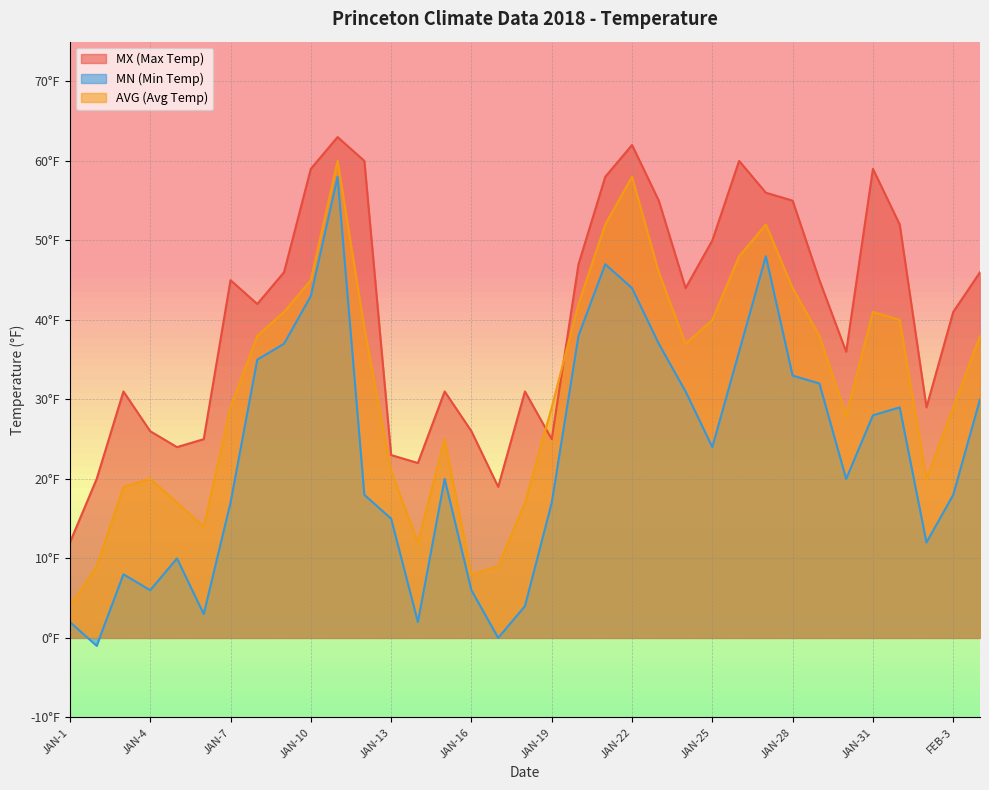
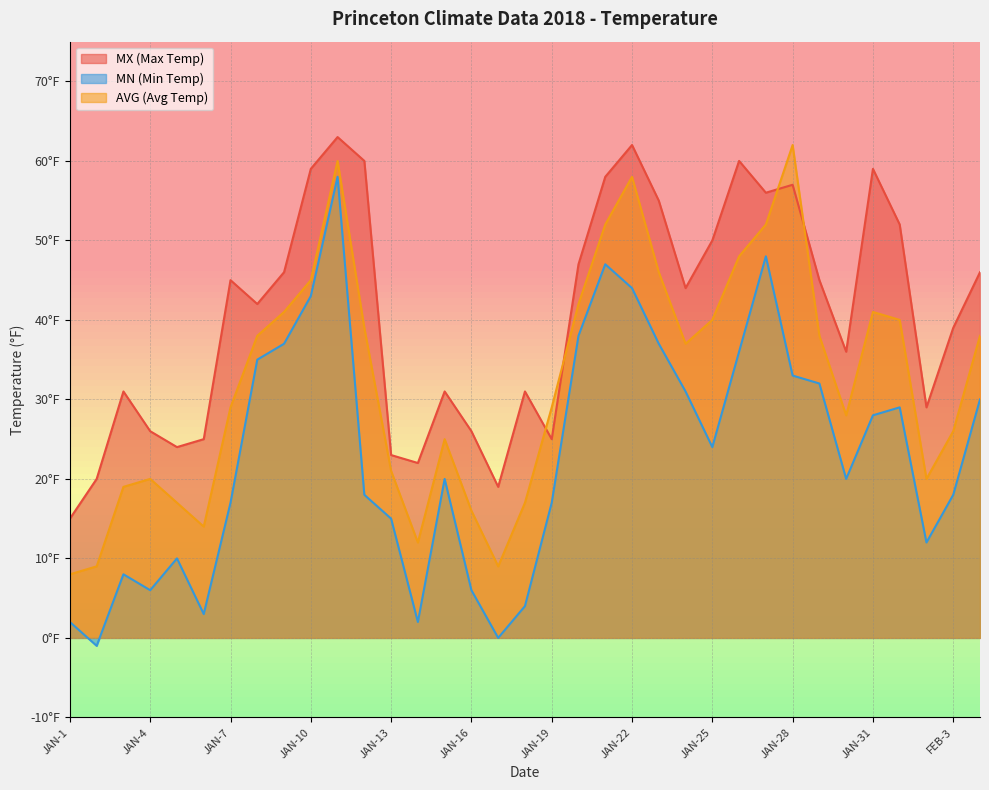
  {
    "MX (Max Temp)": {
-     "JAN-1": "12°F",
+     "JAN-1": "15°F",
      "JAN-4": "26°F",
      "JAN-7": "45°F",
      "JAN-10": "59°F",
      "JAN-13": "23°F",
      "JAN-16": "26°F",
      "JAN-19": "25°F",
      "JAN-22": "62°F",
      "JAN-25": "50°F",
-     "JAN-28": "55°F",
+     "JAN-28": "57°F",
      "JAN-31": "59°F",
-     "FEB-3": "41°F"
+     "FEB-3": "39°F"
    },
    "AVG (Avg Temp)": {
-     "JAN-1": "4°F",
+     "JAN-1": "8°F",
      "JAN-4": "20°F",
      "JAN-7": "29°F",
      "JAN-10": "45°F",
      "JAN-13": "21°F",
-     "JAN-16": "8°F",
+     "JAN-16": "16°F",
      "JAN-19": "29°F",
      "JAN-22": "58°F",
      "JAN-25": "40°F",
-     "JAN-28": "44°F",
+     "JAN-28": "62°F",
      "JAN-31": "41°F",
-     "FEB-3": "29°F"
+     "FEB-3": "26°F"
    }
  }
